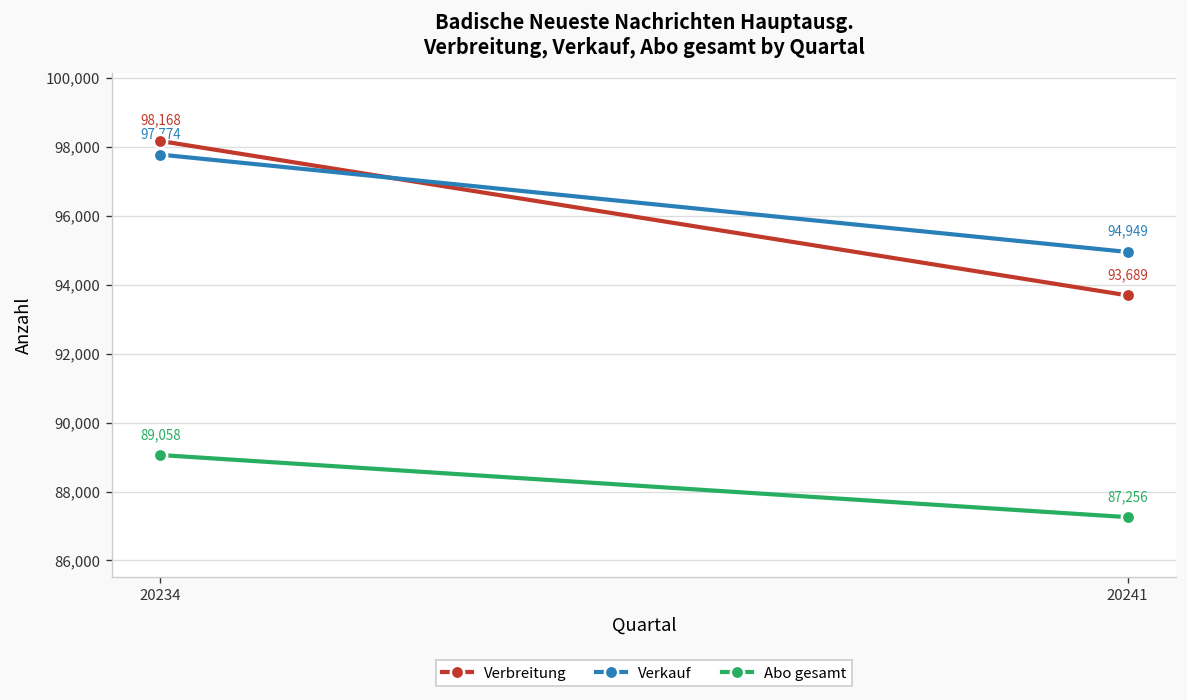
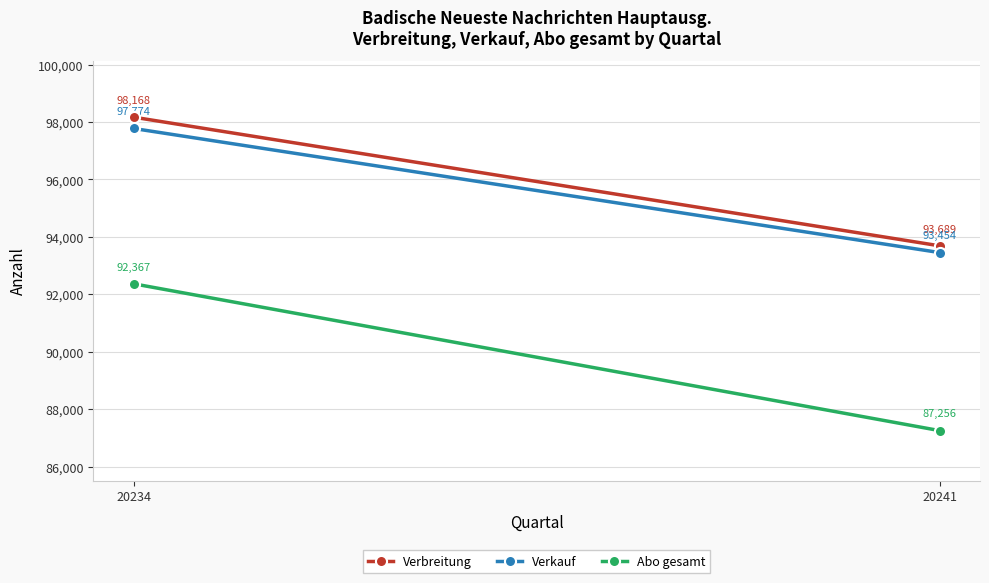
  {
    "Verbreitung": {
      "20234": "98,168",
      "20241": "93,689"
    },
    "Verkauf": {
-     "20241": "94,949"
+     "20241": "93,454"
    },
    "Abo gesamt": {
-     "20234": "89,058",
+     "20234": "92,367",
      "20241": "87,256"
    }
  }
